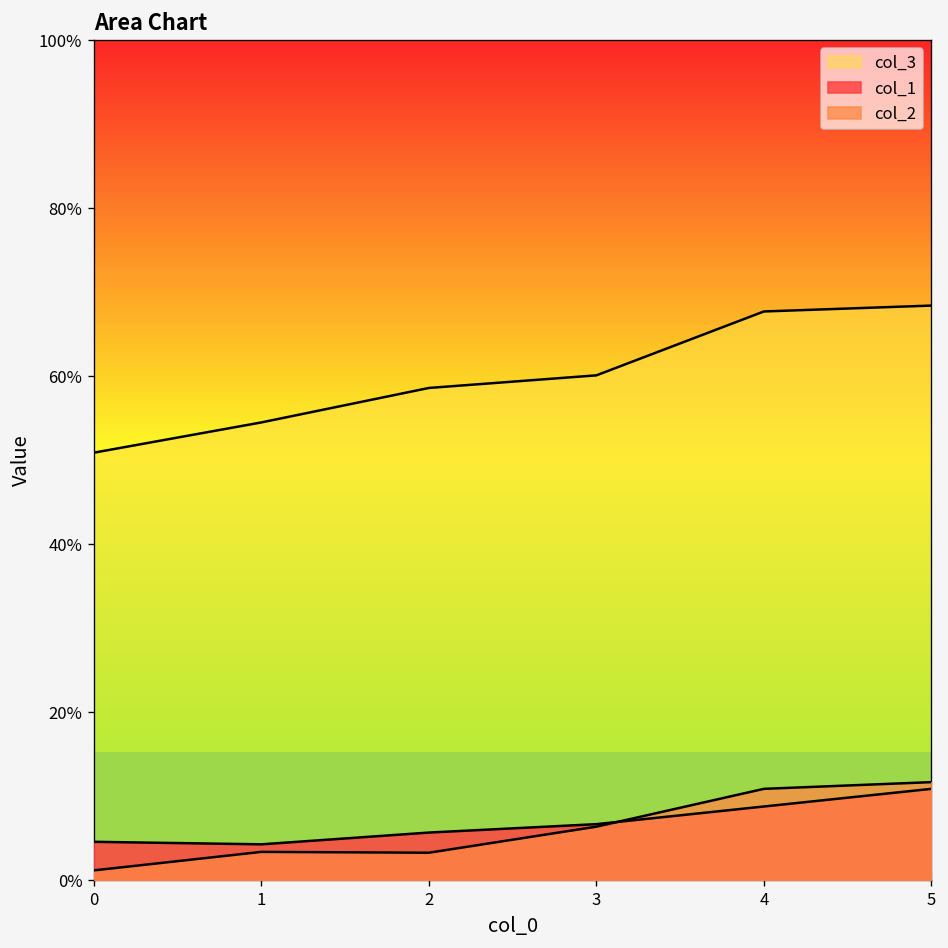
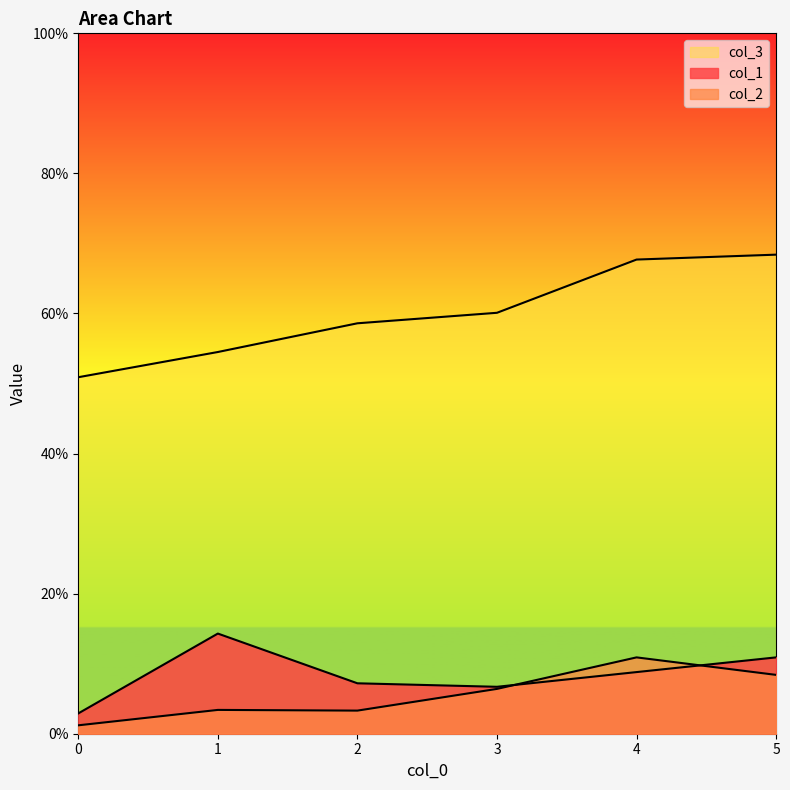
  {
    "col_3": {
      "0": "51%",
      "1": "55%",
      "2": "59%",
      "3": "60%",
      "4": "68%",
      "5": "68%"
    },
    "col_1": {
-     "0": "5%",
-     "1": "4%",
-     "2": "6%",
+     "0": "3%",
+     "1": "14%",
+     "2": "7%",
      "4": "9%",
      "5": "11%"
    },
    "col_2": {
      "0": "1%",
      "1": "3%",
      "2": "3%",
      "4": "11%",
-     "5": "12%"
+     "5": "8%"
    }
  }
